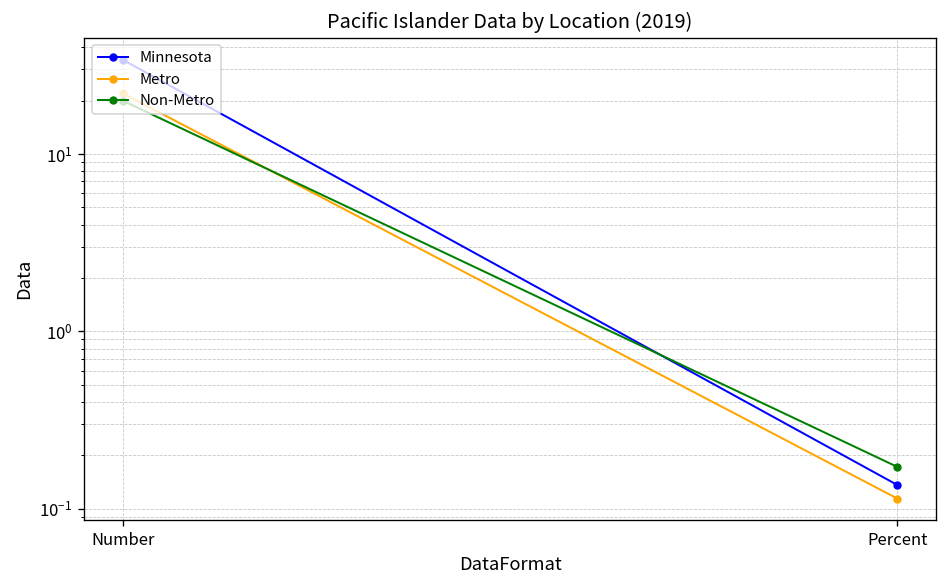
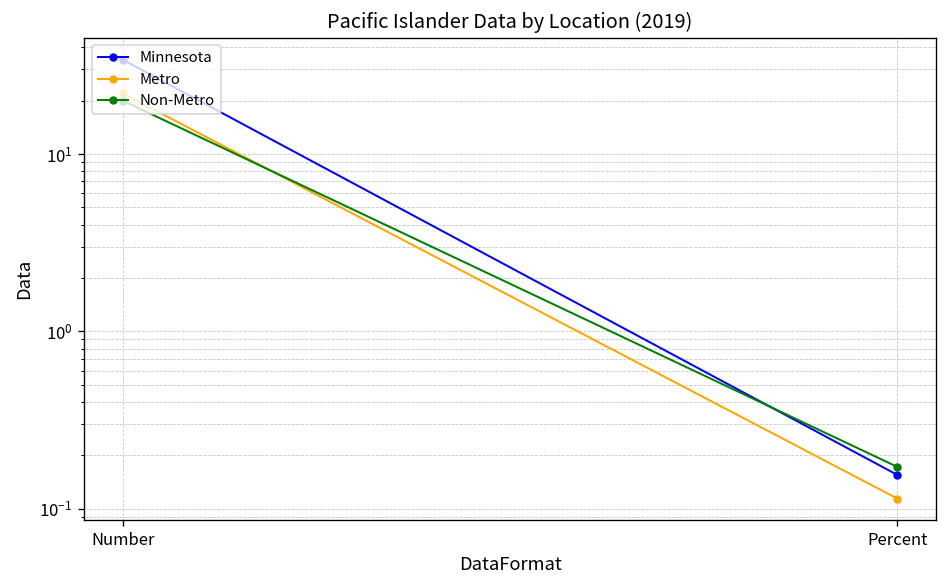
  {
    "Minnesota": {
-     "Percent": 0.14
+     "Percent": 0.16
    },
    "Metro": {
      "Percent": 0.11
    },
    "Non-Metro": {
      "Percent": 0.17
    }
  }
